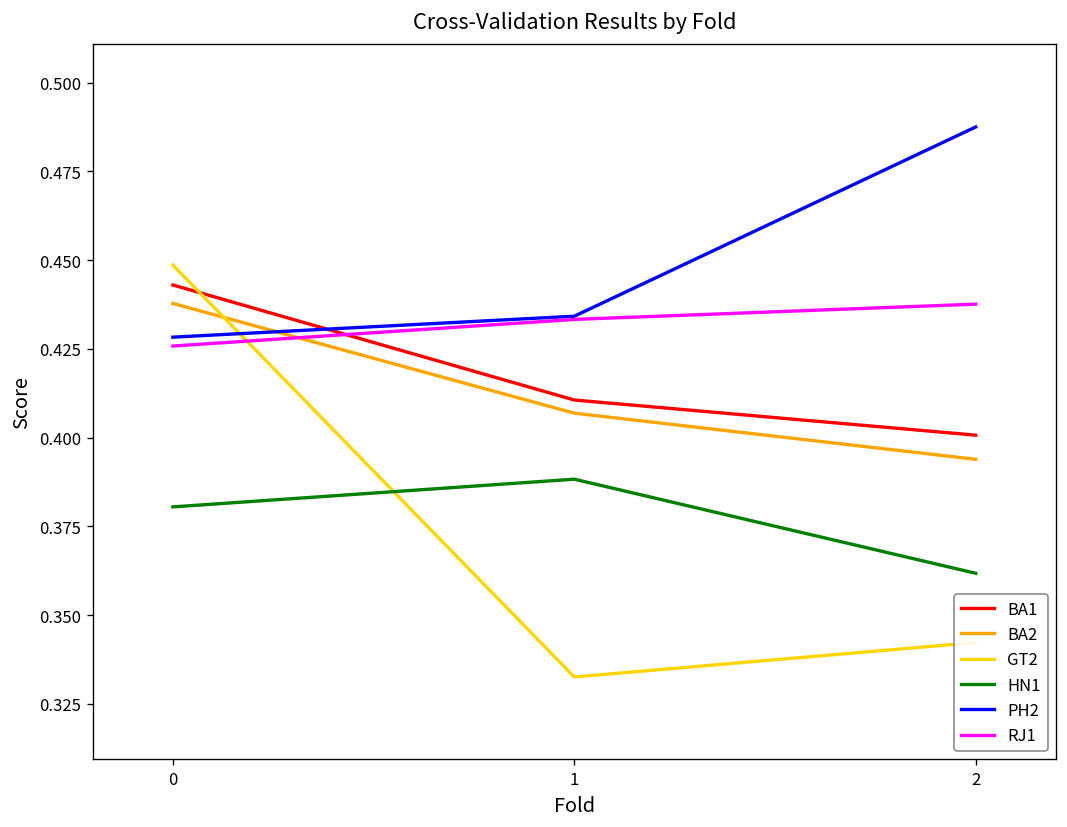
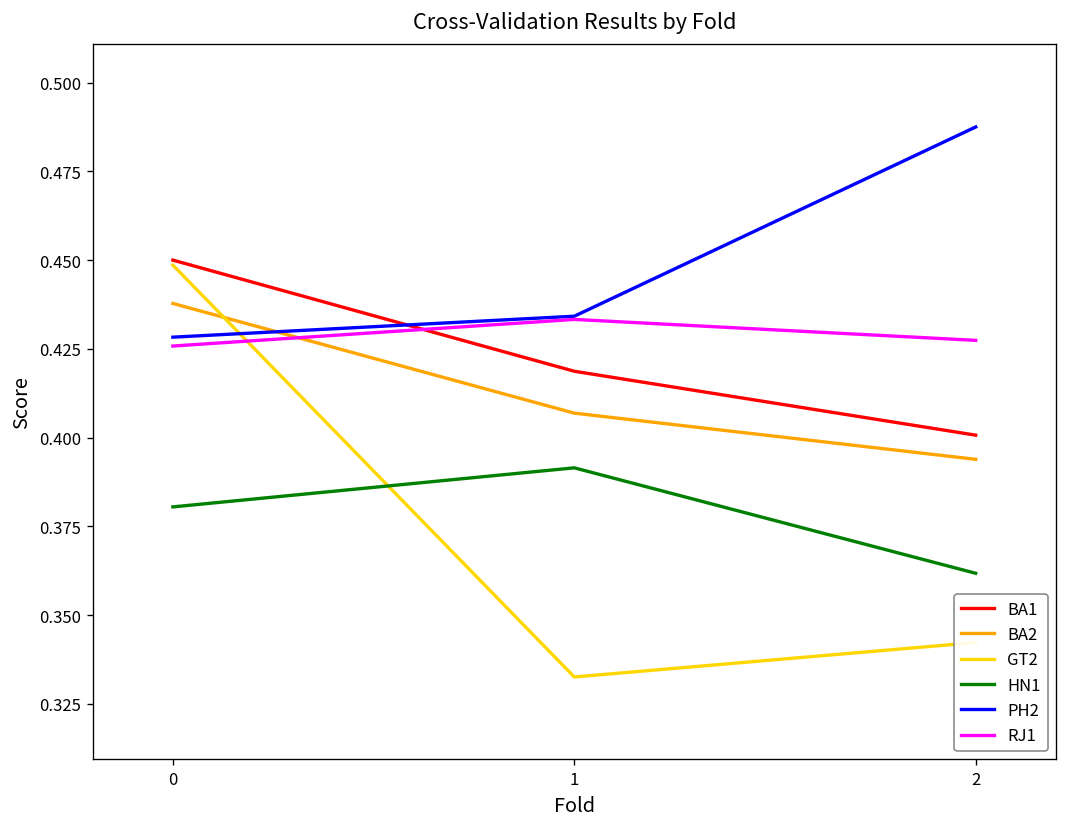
  {
    "BA1": {
-     "0": 0.443,
-     "1": 0.411,
+     "0": 0.450,
+     "1": 0.419,
      "2": 0.401
    },
    "HN1": {
      "0": 0.381,
-     "1": 0.388,
+     "1": 0.392,
      "2": 0.362
    },
    "PH2": {
      "0": 0.428,
      "1": 0.434,
      "2": 0.488
    },
    "RJ1": {
      "0": 0.426,
      "1": 0.433,
-     "2": 0.438
+     "2": 0.427
    }
  }
